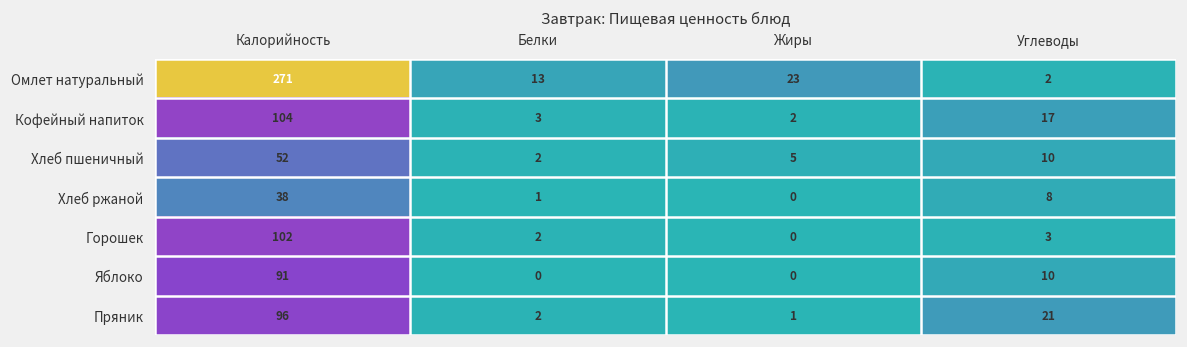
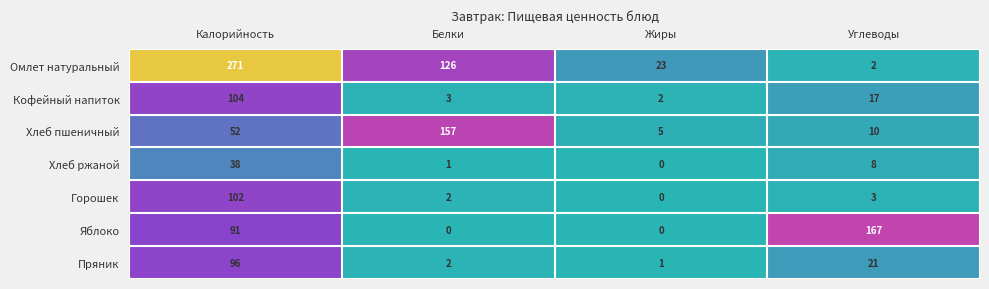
  {
    "Омлет натуральный": {
      "Калорийность": 271,
-     "Белки": 13,
+     "Белки": 126,
      "Жиры": 23,
      "Углеводы": 2
    },
    "Кофейный напиток": {
      "Калорийность": 104,
      "Белки": 3,
      "Жиры": 2,
      "Углеводы": 17
    },
    "Хлеб пшеничный": {
      "Калорийность": 52,
-     "Белки": 2,
+     "Белки": 157,
      "Жиры": 5,
      "Углеводы": 10
    },
    "Хлеб ржаной": {
      "Калорийность": 38,
      "Белки": 1,
      "Жиры": 0,
      "Углеводы": 8
    },
    "Горошек": {
      "Калорийность": 102,
      "Белки": 2,
      "Жиры": 0,
      "Углеводы": 3
    },
    "Яблоко": {
      "Калорийность": 91,
      "Белки": 0,
      "Жиры": 0,
-     "Углеводы": 10
+     "Углеводы": 167
    },
    "Пряник": {
      "Калорийность": 96,
      "Белки": 2,
      "Жиры": 1,
      "Углеводы": 21
    }
  }
